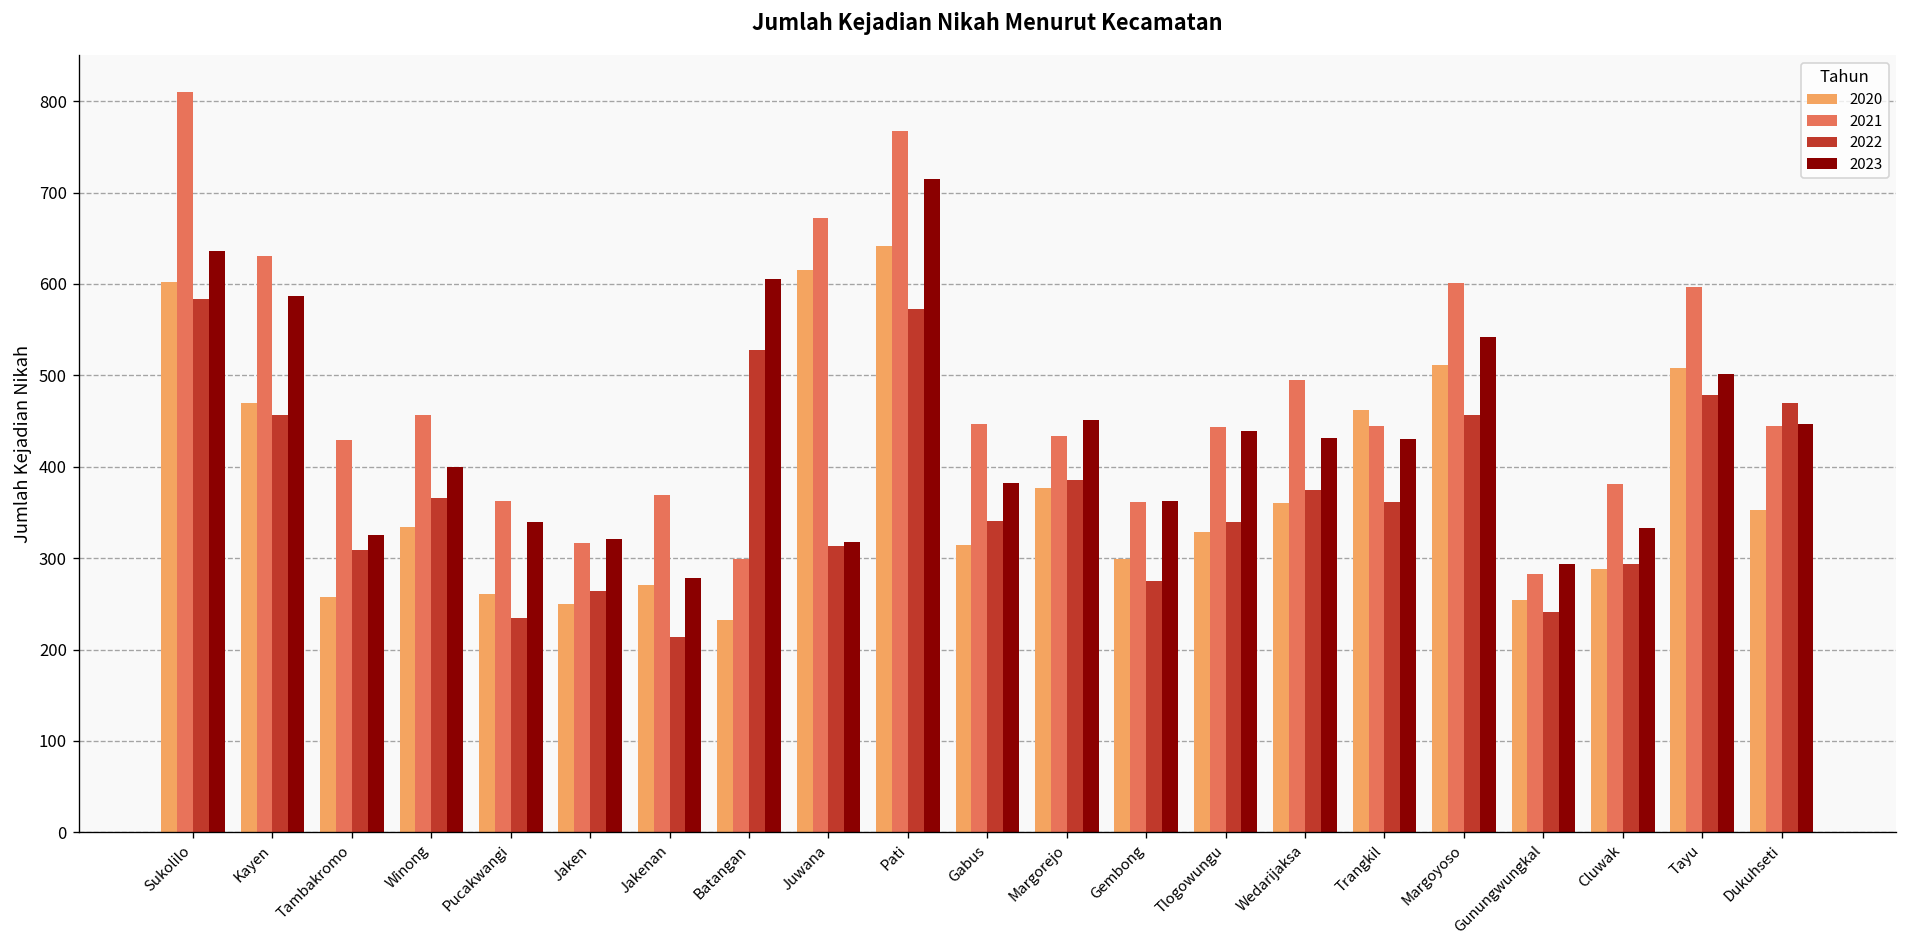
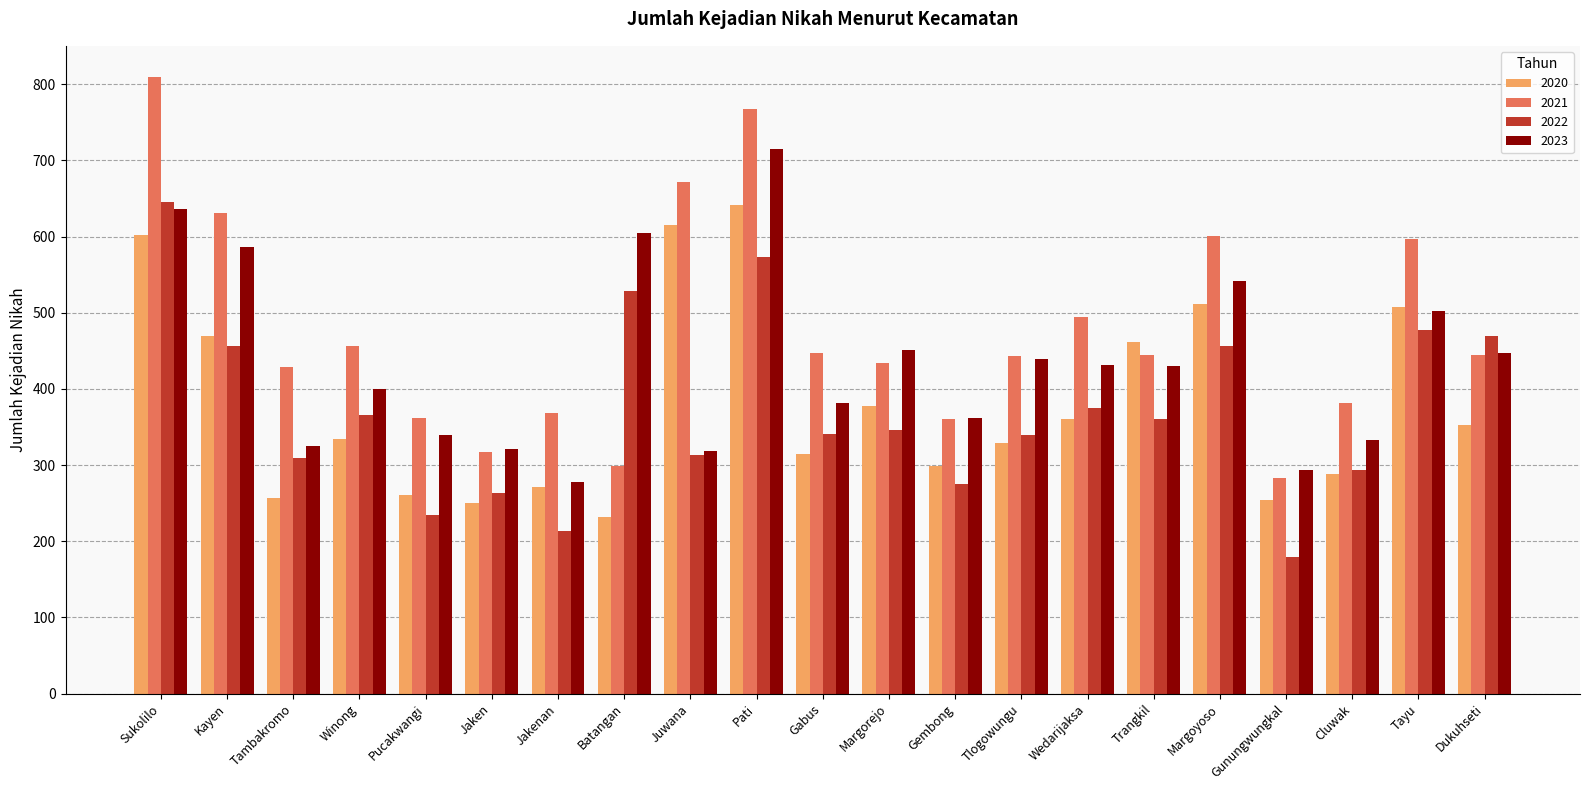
  {
    "2022": {
-     "Sukolilo": 580,
+     "Sukolilo": 650,
      "Kayen": 460,
      "Tambakromo": 310,
      "Winong": 370,
      "Pucakwangi": 230,
      "Jaken": 260,
      "Jakenan": 210,
      "Batangan": 530,
      "Juwana": 310,
      "Pati": 570,
      "Gabus": 340,
-     "Margorejo": 390,
+     "Margorejo": 350,
      "Gembong": 280,
      "Tlogowungu": 340,
      "Wedarijaksa": 380,
      "Trangkil": 360,
      "Margoyoso": 460,
-     "Gunungwungkal": 240,
+     "Gunungwungkal": 180,
      "Cluwak": 290,
      "Tayu": 480,
      "Dukuhseti": 470
    },
    "2023": {
      "Sukolilo": 640,
      "Kayen": 590,
      "Tambakromo": 330,
      "Winong": 400,
      "Pucakwangi": 340,
      "Jaken": 320,
      "Jakenan": 280,
      "Batangan": 610,
      "Juwana": 320,
      "Pati": 720,
      "Gabus": 380,
      "Margorejo": 450,
      "Gembong": 360,
      "Tlogowungu": 440,
      "Wedarijaksa": 430,
      "Trangkil": 430,
      "Margoyoso": 540,
      "Gunungwungkal": 290,
      "Cluwak": 330,
      "Tayu": 500,
      "Dukuhseti": 450
    }
  }
